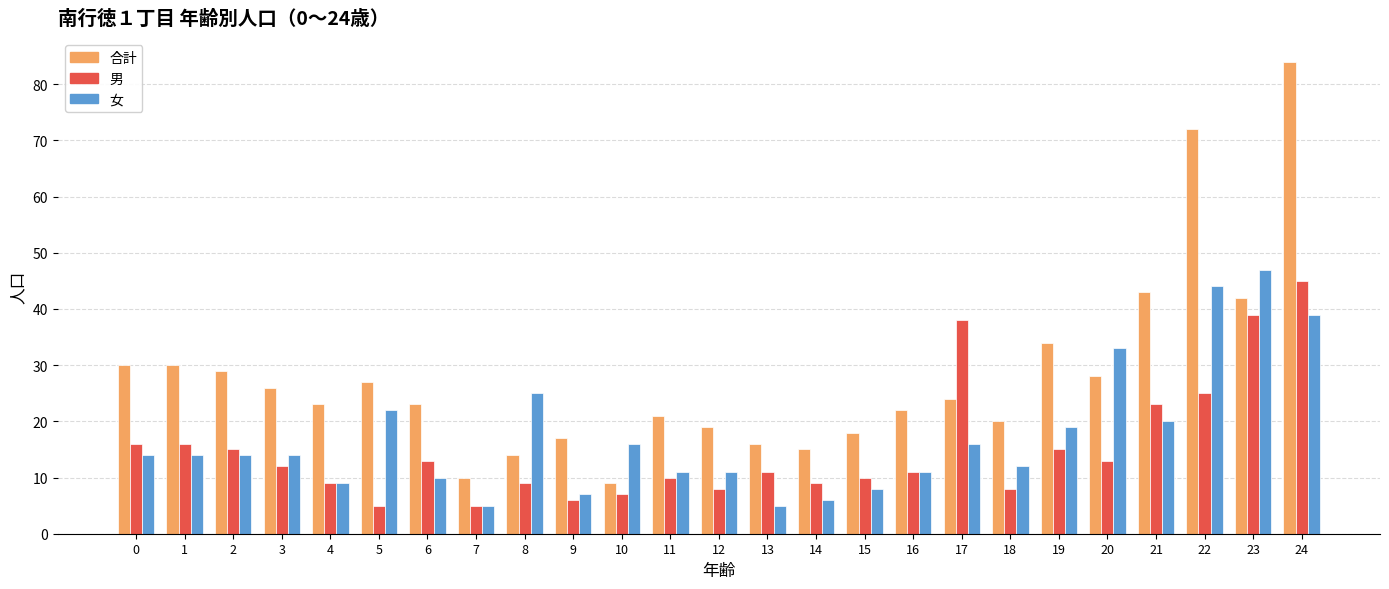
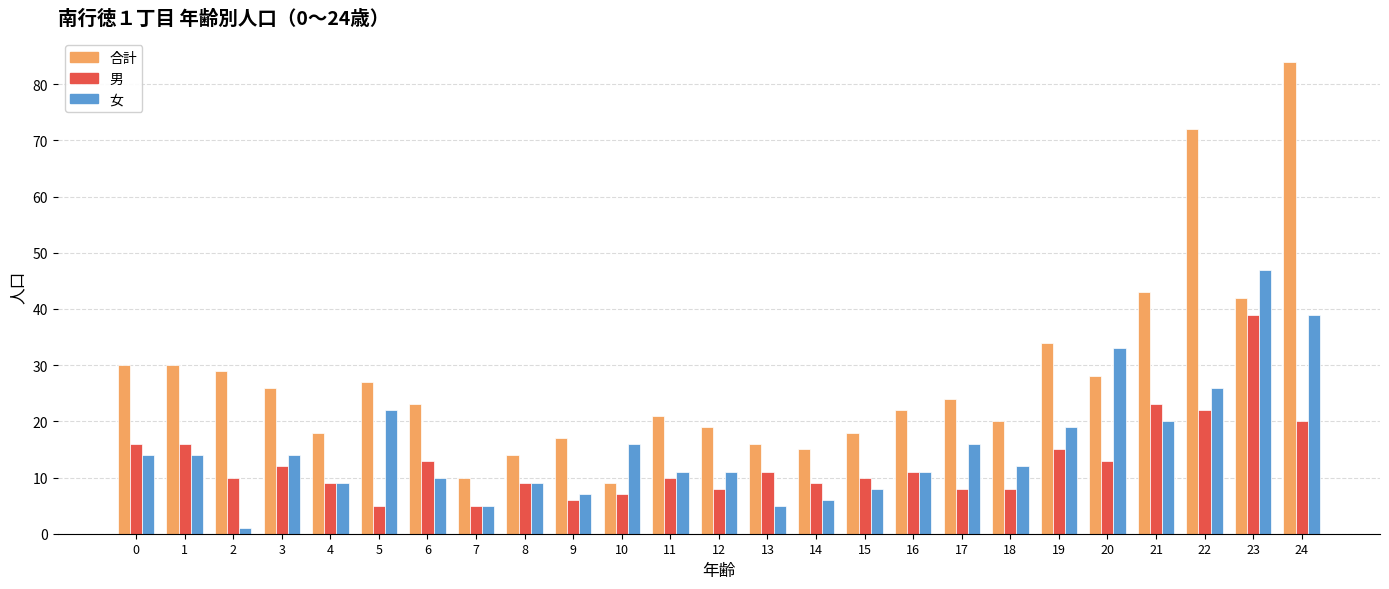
  {
    "合計": {
      "0": 30,
      "1": 30,
      "2": 29,
      "3": 26,
-     "4": 23,
+     "4": 18,
      "5": 27,
      "6": 23,
      "7": 10,
      "8": 14,
      "9": 17,
      "10": 9,
      "11": 21,
      "12": 19,
      "13": 16,
      "14": 15,
      "15": 18,
      "16": 22,
      "17": 24,
      "18": 20,
      "19": 34,
      "20": 28,
      "21": 43,
      "22": 72,
      "23": 42,
      "24": 84
    },
    "男": {
      "0": 16,
      "1": 16,
-     "2": 15,
+     "2": 10,
      "3": 12,
      "4": 9,
      "5": 5,
      "6": 13,
      "7": 5,
      "8": 9,
      "9": 6,
      "10": 7,
      "11": 10,
      "12": 8,
      "13": 11,
      "14": 9,
      "15": 10,
      "16": 11,
-     "17": 38,
+     "17": 8,
      "18": 8,
      "19": 15,
      "20": 13,
      "21": 23,
-     "22": 25,
+     "22": 22,
      "23": 39,
-     "24": 45
+     "24": 20
    },
    "女": {
      "0": 14,
      "1": 14,
-     "2": 14,
+     "2": 1,
      "3": 14,
      "4": 9,
      "5": 22,
      "6": 10,
      "7": 5,
-     "8": 25,
+     "8": 9,
      "9": 7,
      "10": 16,
      "11": 11,
      "12": 11,
      "13": 5,
      "14": 6,
      "15": 8,
      "16": 11,
      "17": 16,
      "18": 12,
      "19": 19,
      "20": 33,
      "21": 20,
-     "22": 44,
+     "22": 26,
      "23": 47,
      "24": 39
    }
  }
